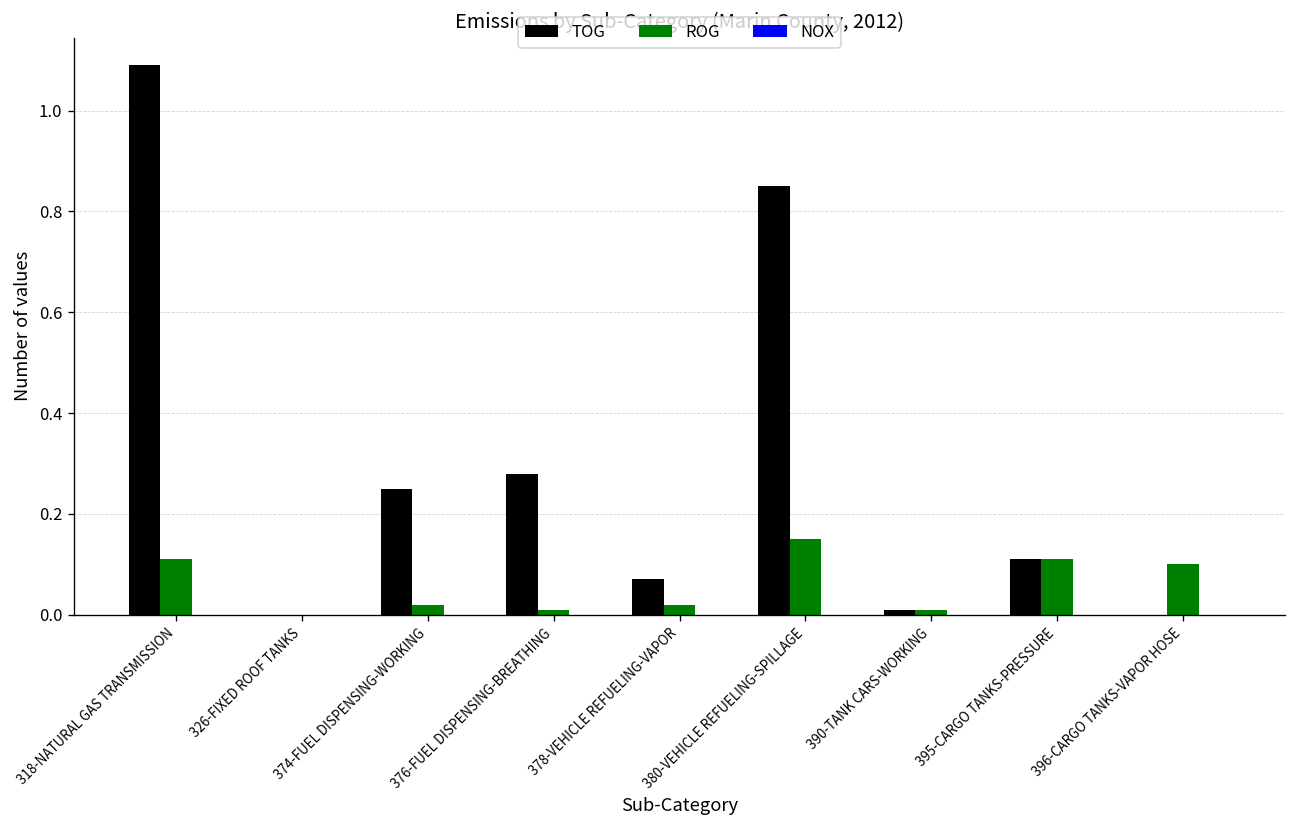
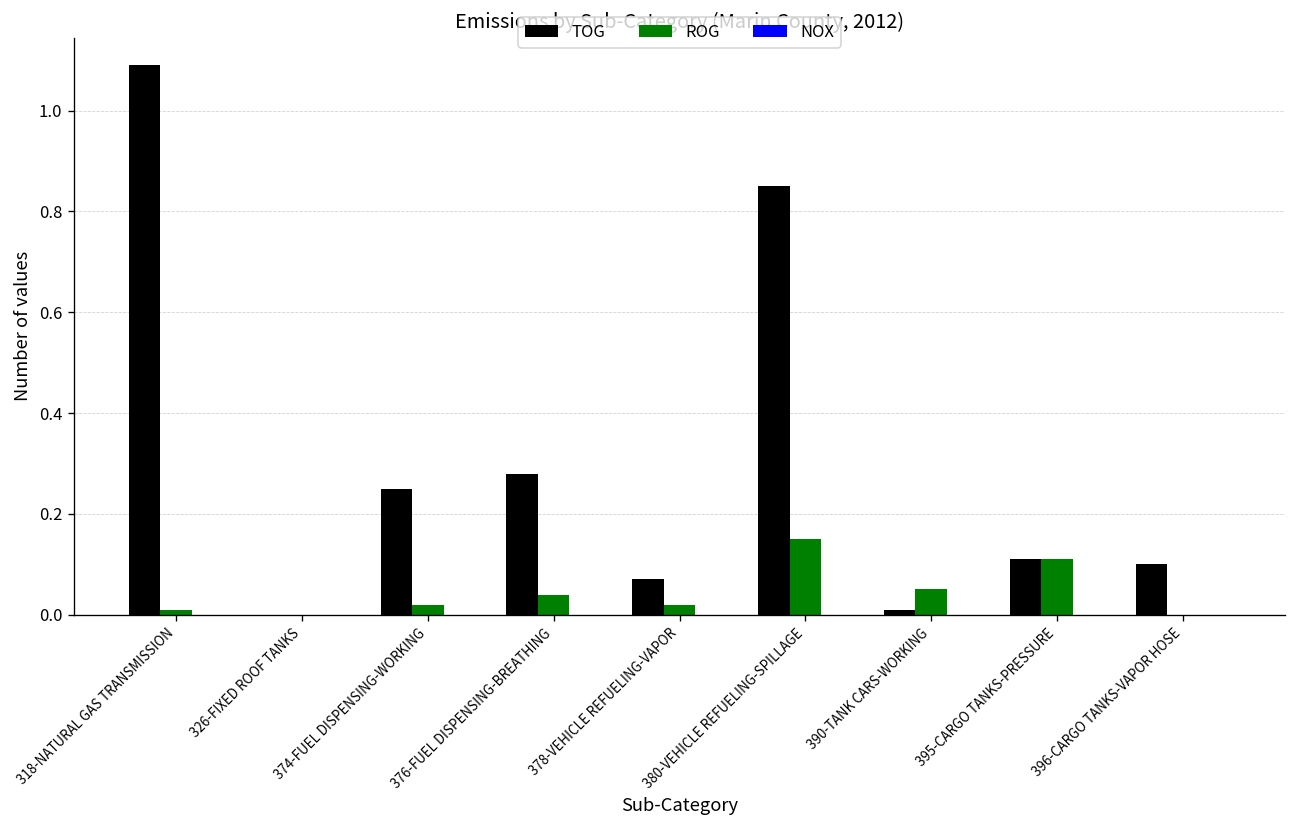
  {
    "TOG": {
      "318-NATURAL GAS TRANSMISSION": 1.09,
      "326-FIXED ROOF TANKS": 0.0,
      "374-FUEL DISPENSING-WORKING": 0.25,
      "376-FUEL DISPENSING-BREATHING": 0.28,
      "378-VEHICLE REFUELING-VAPOR": 0.07,
      "380-VEHICLE REFUELING-SPILLAGE": 0.85,
      "390-TANK CARS-WORKING": 0.01,
      "395-CARGO TANKS-PRESSURE": 0.11,
-     "396-CARGO TANKS-VAPOR HOSE": 0.0
+     "396-CARGO TANKS-VAPOR HOSE": 0.1
    },
    "ROG": {
-     "318-NATURAL GAS TRANSMISSION": 0.11,
+     "318-NATURAL GAS TRANSMISSION": 0.01,
      "326-FIXED ROOF TANKS": 0.00,
      "374-FUEL DISPENSING-WORKING": 0.02,
-     "376-FUEL DISPENSING-BREATHING": 0.01,
+     "376-FUEL DISPENSING-BREATHING": 0.04,
      "378-VEHICLE REFUELING-VAPOR": 0.02,
      "380-VEHICLE REFUELING-SPILLAGE": 0.15,
-     "390-TANK CARS-WORKING": 0.01,
+     "390-TANK CARS-WORKING": 0.05,
      "395-CARGO TANKS-PRESSURE": 0.11,
-     "396-CARGO TANKS-VAPOR HOSE": 0.1
+     "396-CARGO TANKS-VAPOR HOSE": 0.0
    },
    "NOX": {
      "318-NATURAL GAS TRANSMISSION": 0.00,
      "326-FIXED ROOF TANKS": 0.00,
      "374-FUEL DISPENSING-WORKING": 0.00,
      "376-FUEL DISPENSING-BREATHING": 0.00,
      "378-VEHICLE REFUELING-VAPOR": 0.00,
      "380-VEHICLE REFUELING-SPILLAGE": 0.00,
      "390-TANK CARS-WORKING": 0.00,
      "395-CARGO TANKS-PRESSURE": 0.00,
      "396-CARGO TANKS-VAPOR HOSE": 0.00
    }
  }
